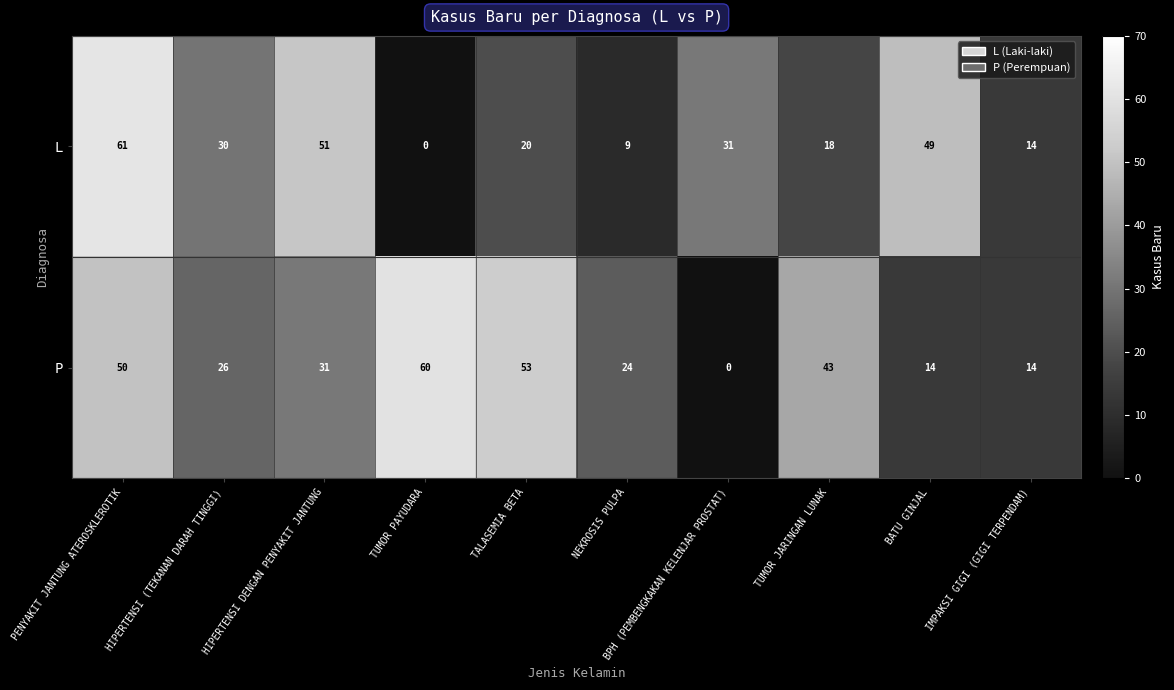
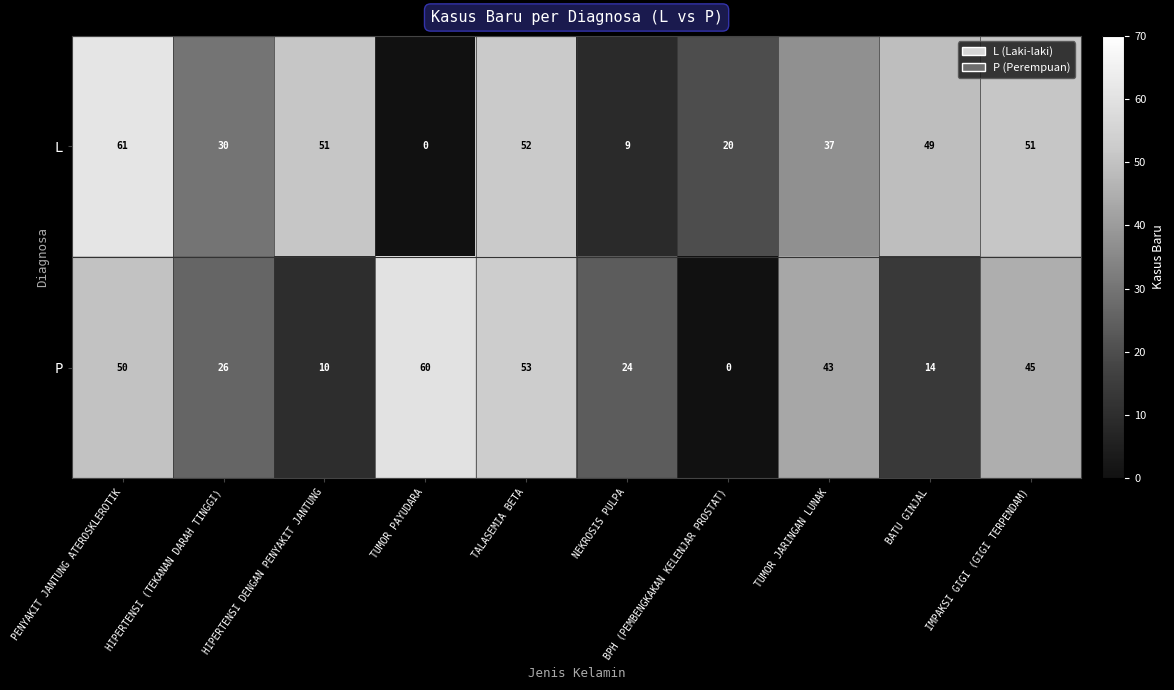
  {
    "L": {
      "PENYAKIT JANTUNG ATEROSKLEROTIK": 61,
      "HIPERTENSI (TEKANAN DARAH TINGGI)": 30,
      "HIPERTENSI DENGAN PENYAKIT JANTUNG": 51,
      "TUMOR PAYUDARA": 0,
-     "TALASEMIA BETA": 20,
+     "TALASEMIA BETA": 52,
      "NEKROSIS PULPA": 9,
-     "BPH (PEMBENGKAKAN KELENJAR PROSTAT)": 31,
-     "TUMOR JARINGAN LUNAK": 18,
+     "BPH (PEMBENGKAKAN KELENJAR PROSTAT)": 20,
+     "TUMOR JARINGAN LUNAK": 37,
      "BATU GINJAL": 49,
-     "IMPAKSI GIGI (GIGI TERPENDAM)": 14
+     "IMPAKSI GIGI (GIGI TERPENDAM)": 51
    },
    "P": {
      "PENYAKIT JANTUNG ATEROSKLEROTIK": 50,
      "HIPERTENSI (TEKANAN DARAH TINGGI)": 26,
-     "HIPERTENSI DENGAN PENYAKIT JANTUNG": 31,
+     "HIPERTENSI DENGAN PENYAKIT JANTUNG": 10,
      "TUMOR PAYUDARA": 60,
      "TALASEMIA BETA": 53,
      "NEKROSIS PULPA": 24,
      "BPH (PEMBENGKAKAN KELENJAR PROSTAT)": 0,
      "TUMOR JARINGAN LUNAK": 43,
      "BATU GINJAL": 14,
-     "IMPAKSI GIGI (GIGI TERPENDAM)": 14
+     "IMPAKSI GIGI (GIGI TERPENDAM)": 45
    }
  }
